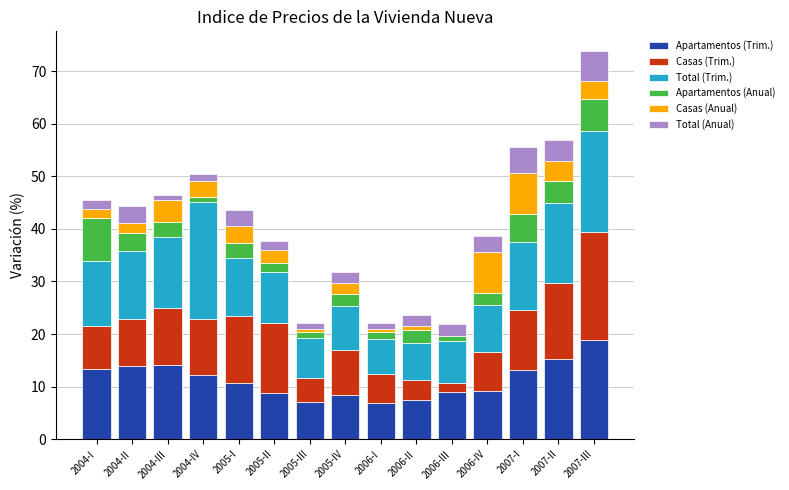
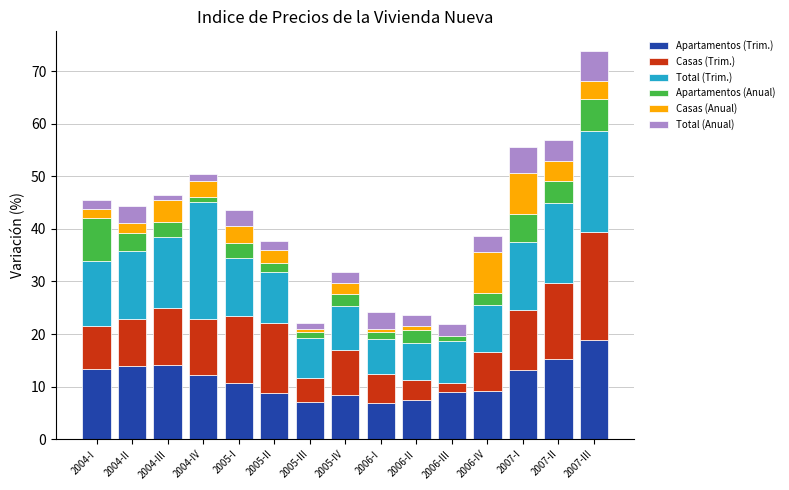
  {
    "Apartamentos (Trim.)": {
      "2004-I": 13,
      "2004-II": 14,
      "2004-III": 14,
      "2004-IV": 12,
      "2005-I": 11,
      "2005-II": 9,
      "2005-III": 7,
      "2005-IV": 8,
      "2006-I": 7,
      "2006-II": 8,
      "2006-III": 9,
      "2006-IV": 9,
      "2007-I": 13,
      "2007-II": 15,
      "2007-III": 19
    },
    "Casas (Trim.)": {
      "2004-I": 8,
      "2004-II": 9,
      "2004-III": 11,
      "2004-IV": 11,
      "2005-I": 13,
      "2005-II": 13,
      "2005-III": 5,
      "2005-IV": 9,
      "2006-I": 6,
      "2006-II": 4,
      "2006-III": 2,
      "2006-IV": 7,
      "2007-I": 11,
      "2007-II": 15,
      "2007-III": 21
    },
    "Total (Trim.)": {
      "2004-I": 12,
      "2004-II": 13,
      "2004-III": 13,
      "2004-IV": 22,
      "2005-I": 11,
      "2005-II": 10,
      "2005-III": 8,
      "2005-IV": 8,
      "2006-I": 7,
      "2006-II": 7,
      "2006-III": 8,
      "2006-IV": 9,
      "2007-I": 13,
      "2007-II": 15,
      "2007-III": 19
    },
    "Apartamentos (Anual)": {
      "2004-I": 8,
      "2004-II": 4,
      "2004-III": 3,
      "2004-IV": 1,
      "2005-I": 3,
      "2005-II": 2,
      "2005-III": 1,
      "2005-IV": 2,
      "2006-I": 1,
      "2006-II": 2,
      "2006-IV": 2,
      "2007-I": 5,
      "2007-II": 4,
      "2007-III": 6
    },
    "Casas (Anual)": {
      "2004-I": 2,
      "2004-II": 2,
      "2004-III": 4,
      "2004-IV": 3,
      "2005-I": 3,
      "2005-II": 2,
      "2005-III": 1,
      "2005-IV": 2,
      "2006-II": 1,
      "2006-IV": 8,
      "2007-I": 8,
      "2007-II": 4,
      "2007-III": 4
    },
    "Total (Anual)": {
      "2004-I": 2,
      "2004-II": 3,
      "2004-III": 1,
      "2004-IV": 1,
      "2005-I": 3,
      "2005-II": 2,
      "2005-III": 1,
      "2005-IV": 2,
-     "2006-I": 1,
+     "2006-I": 3,
      "2006-II": 2,
      "2006-III": 2,
      "2006-IV": 3,
      "2007-I": 5,
      "2007-II": 4,
      "2007-III": 6
    }
  }
